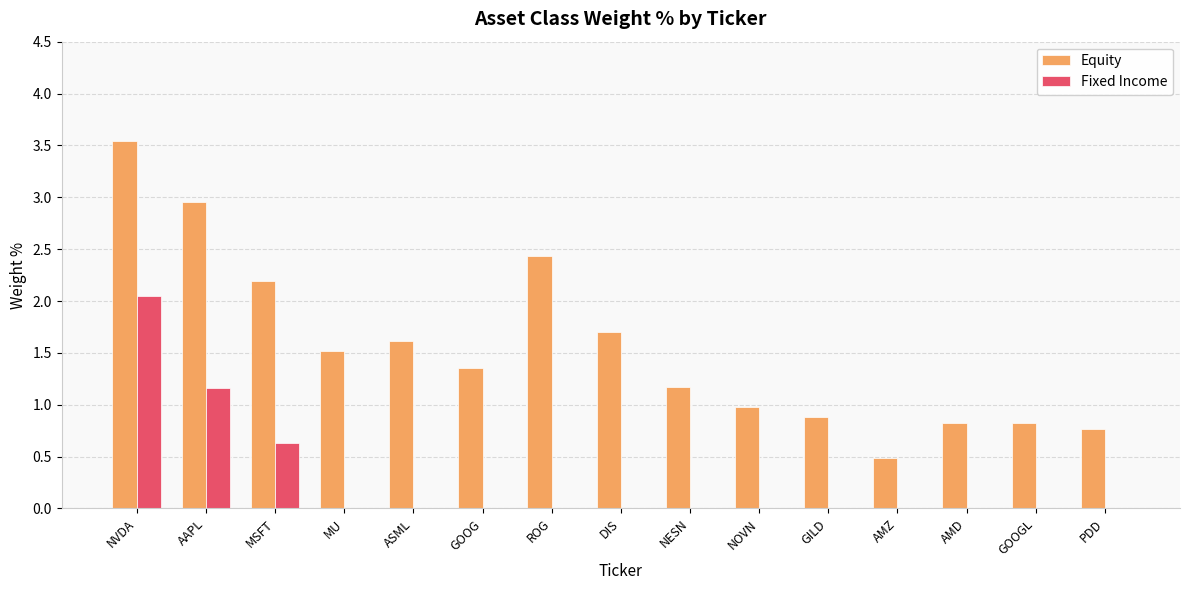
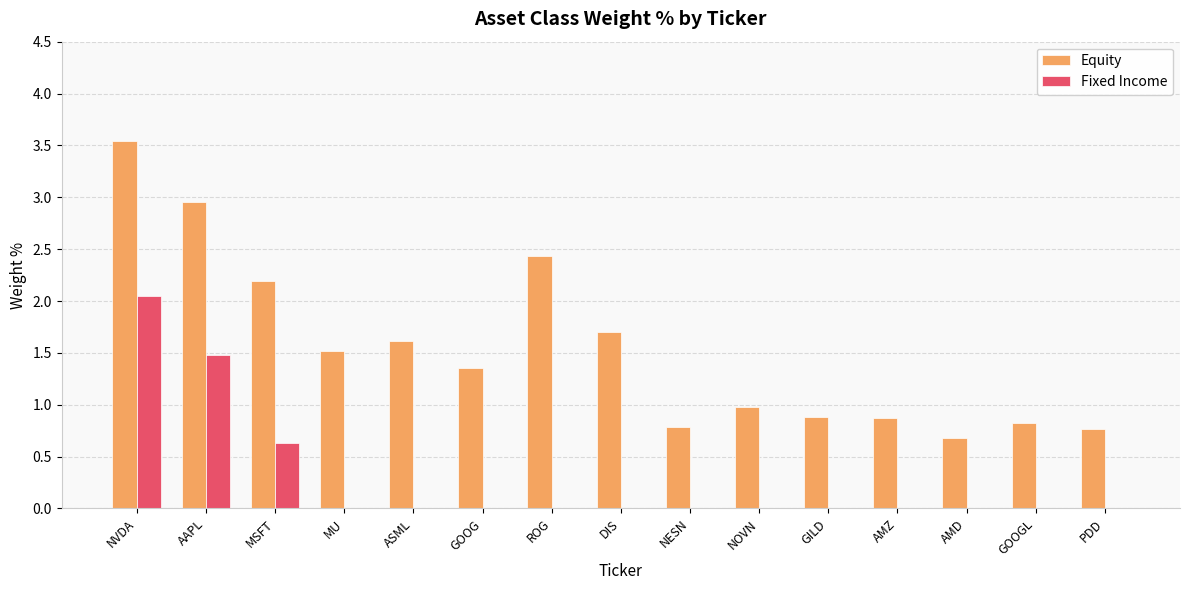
  {
    "Equity": {
      "NVDA": 3.54,
      "AAPL": 2.95,
      "MSFT": 2.19,
      "MU": 1.52,
      "ASML": 1.61,
      "GOOG": 1.35,
      "ROG": 2.43,
      "DIS": 1.70,
-     "NESN": 1.17,
+     "NESN": 0.79,
      "NOVN": 0.98,
      "GILD": 0.88,
-     "AMZ": 0.49,
-     "AMD": 0.82,
+     "AMZ": 0.87,
+     "AMD": 0.68,
      "GOOGL": 0.82,
      "PDD": 0.77
    },
    "Fixed Income": {
      "NVDA": 2.05,
-     "AAPL": 1.16,
+     "AAPL": 1.48,
      "MSFT": 0.63,
      "MU": 0.00,
      "ASML": 0.00,
      "GOOG": 0.00,
      "ROG": 0.00,
      "DIS": 0.00,
      "NESN": 0.00,
      "NOVN": 0.00,
      "GILD": 0.00,
      "AMZ": 0.00,
      "AMD": 0.00,
      "GOOGL": 0.00,
      "PDD": 0.00
    }
  }
